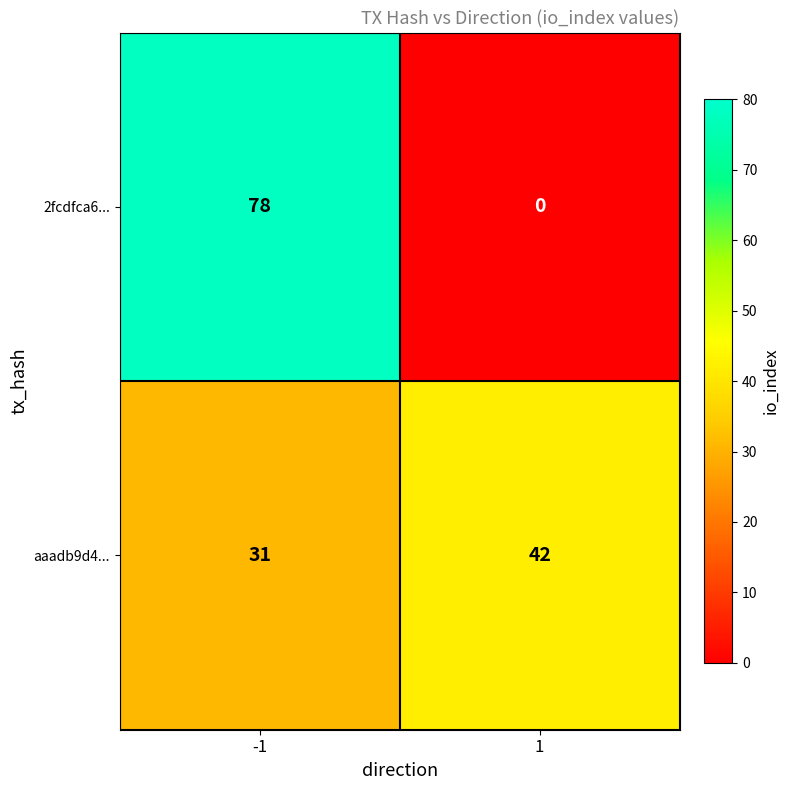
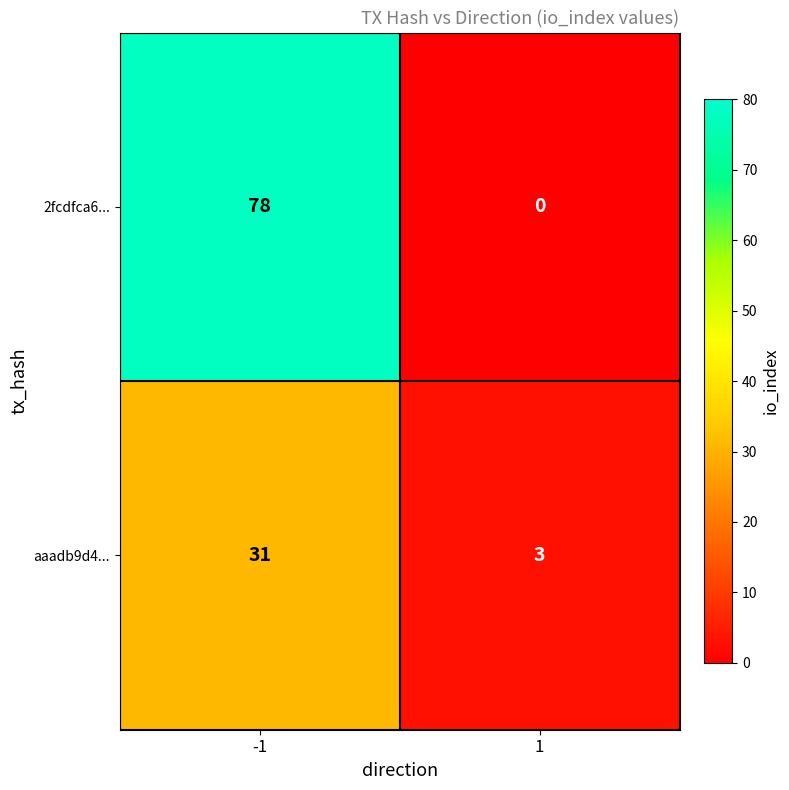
  {
    "2fcdfca6...": {
      "-1": 78,
      "1": 0
    },
    "aaadb9d4...": {
      "-1": 31,
-     "1": 42
+     "1": 3
    }
  }
